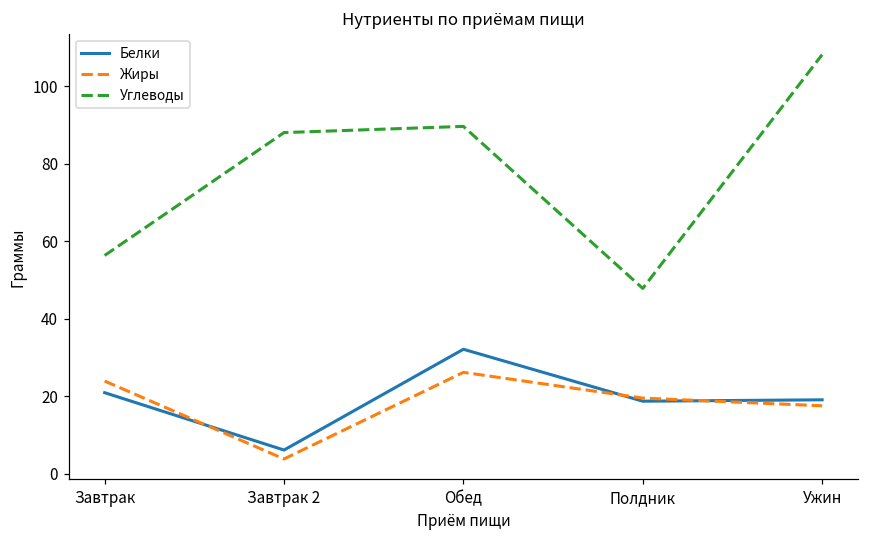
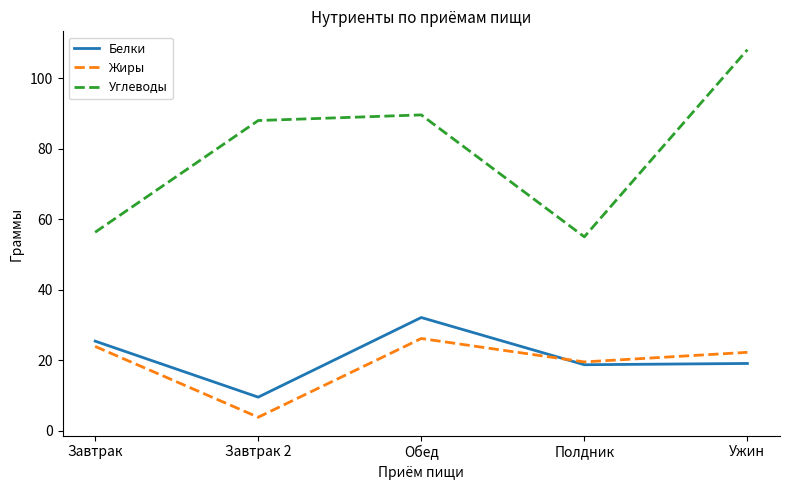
  {
    "Белки": {
-     "Завтрак": 21,
-     "Завтрак 2": 6,
+     "Завтрак": 25,
+     "Завтрак 2": 10,
      "Обед": 32,
      "Полдник": 19,
      "Ужин": 19
    },
    "Жиры": {
      "Завтрак": 24,
      "Завтрак 2": 4,
      "Обед": 26,
      "Полдник": 20,
-     "Ужин": 18
+     "Ужин": 22
    },
    "Углеводы": {
      "Завтрак": 56,
      "Завтрак 2": 88,
      "Обед": 90,
-     "Полдник": 48,
+     "Полдник": 55,
      "Ужин": 108
    }
  }
